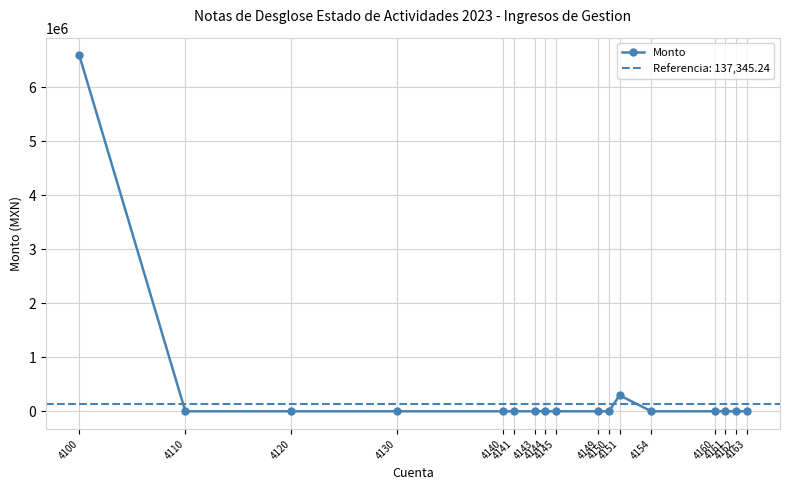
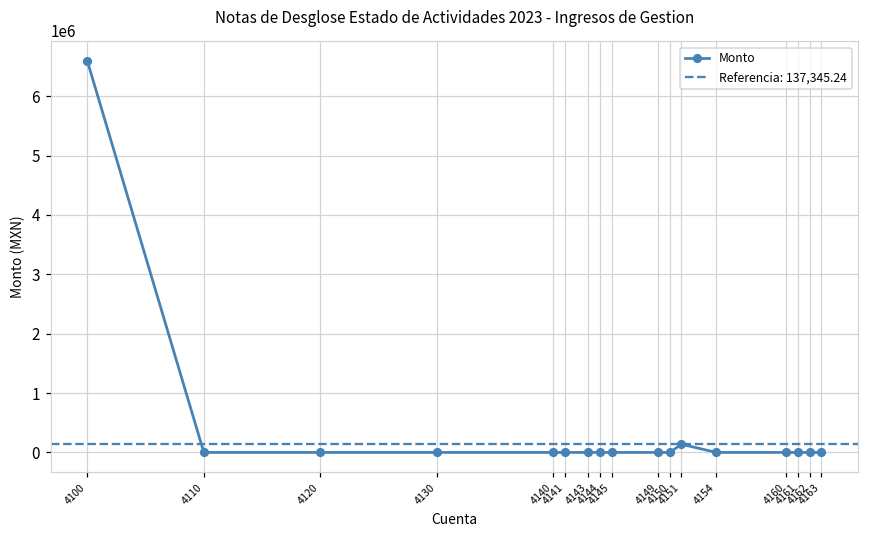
  {
    "4100": 6600000,
    "4110": 0,
    "4120": 0,
    "4130": 0,
    "4140": 0,
    "4141": 0,
    "4143": 0,
    "4144": 0,
    "4145": 0,
    "4149": 0,
    "4150": 0,
-   "4151": 300000,
+   "4151": 100000,
    "4154": 0,
    "4160": 0,
    "4161": 0,
    "4162": 0,
    "4163": 0
  }
